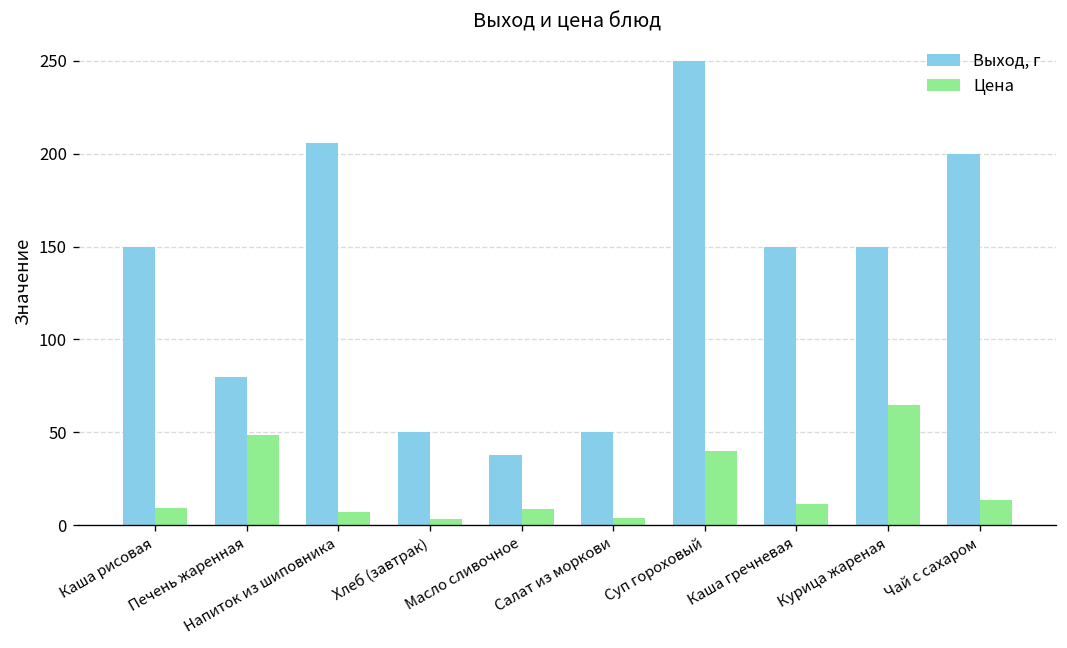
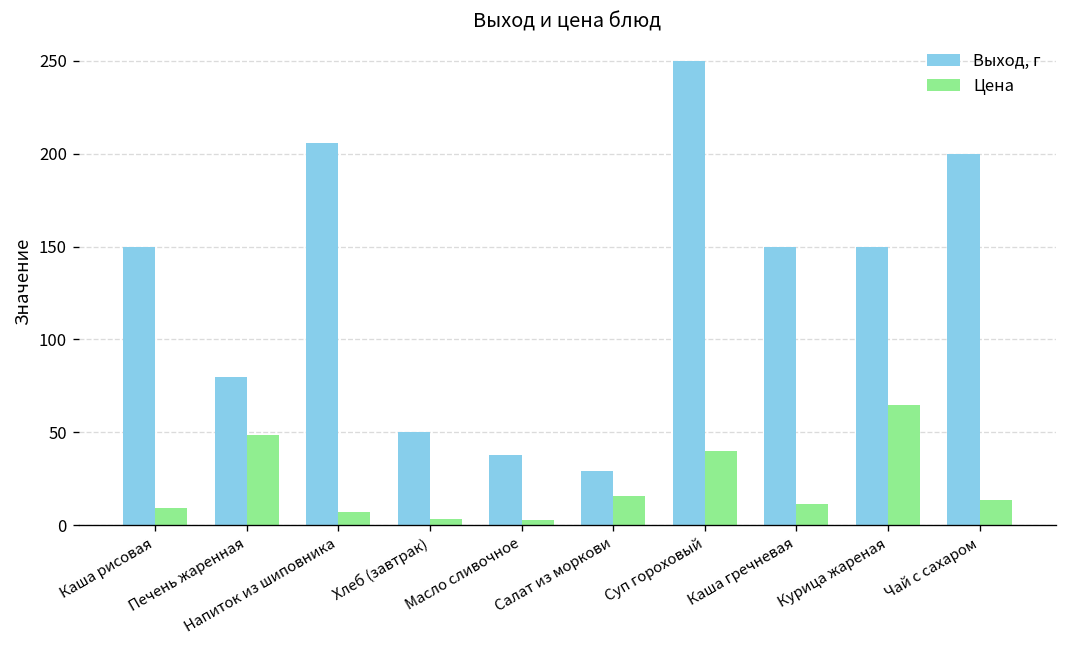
  {
    "Выход, г": {
      "Каша рисовая": 150,
      "Печень жаренная": 80,
      "Напиток из шиповника": 206,
      "Хлеб (завтрак)": 50,
      "Масло сливочное": 38,
-     "Салат из моркови": 50,
+     "Салат из моркови": 29,
      "Суп гороховый": 250,
      "Каша гречневая": 150,
      "Курица жареная": 150,
      "Чай с сахаром": 200
    },
    "Цена": {
      "Каша рисовая": 9,
      "Печень жаренная": 48,
      "Напиток из шиповника": 7,
      "Хлеб (завтрак)": 3,
-     "Масло сливочное": 8,
-     "Салат из моркови": 4,
+     "Масло сливочное": 3,
+     "Салат из моркови": 16,
      "Суп гороховый": 40,
      "Каша гречневая": 11,
      "Курица жареная": 65,
      "Чай с сахаром": 14
    }
  }
